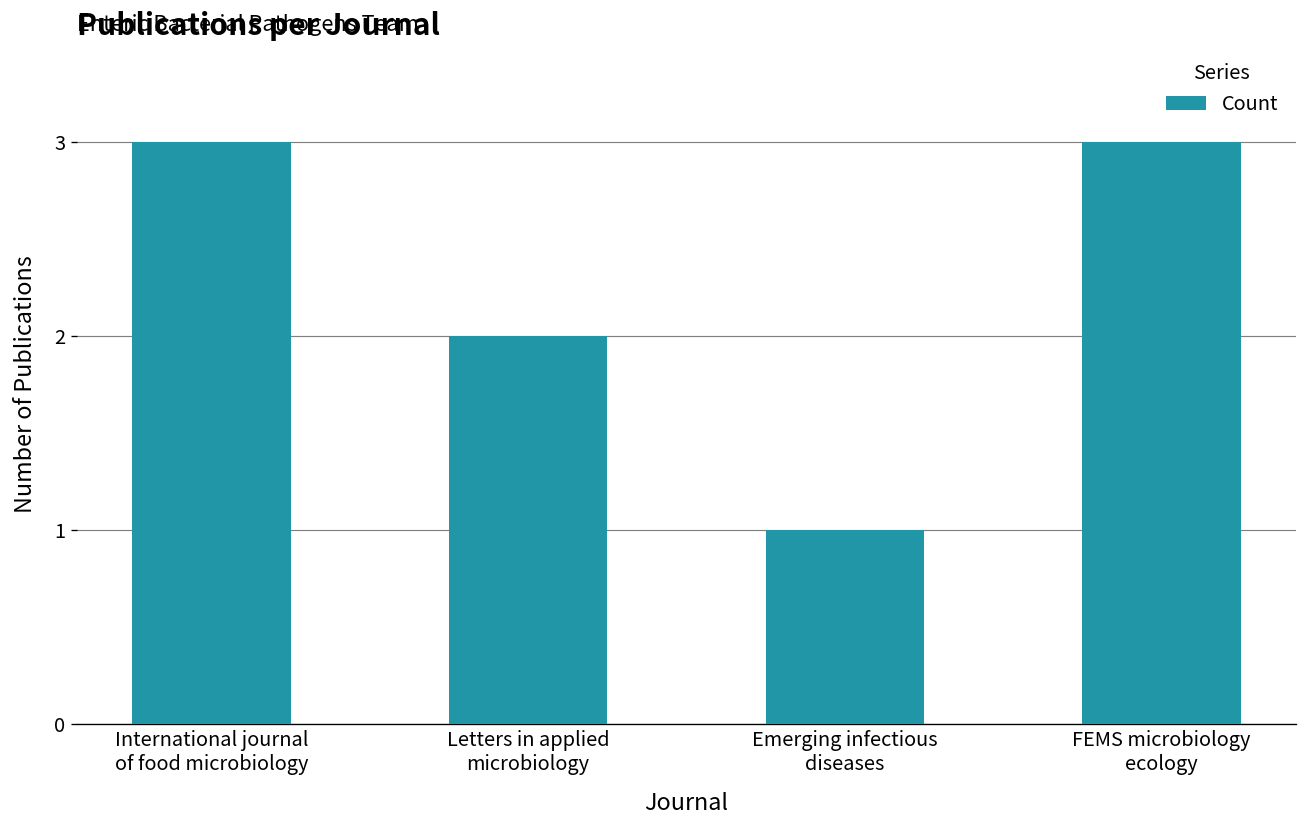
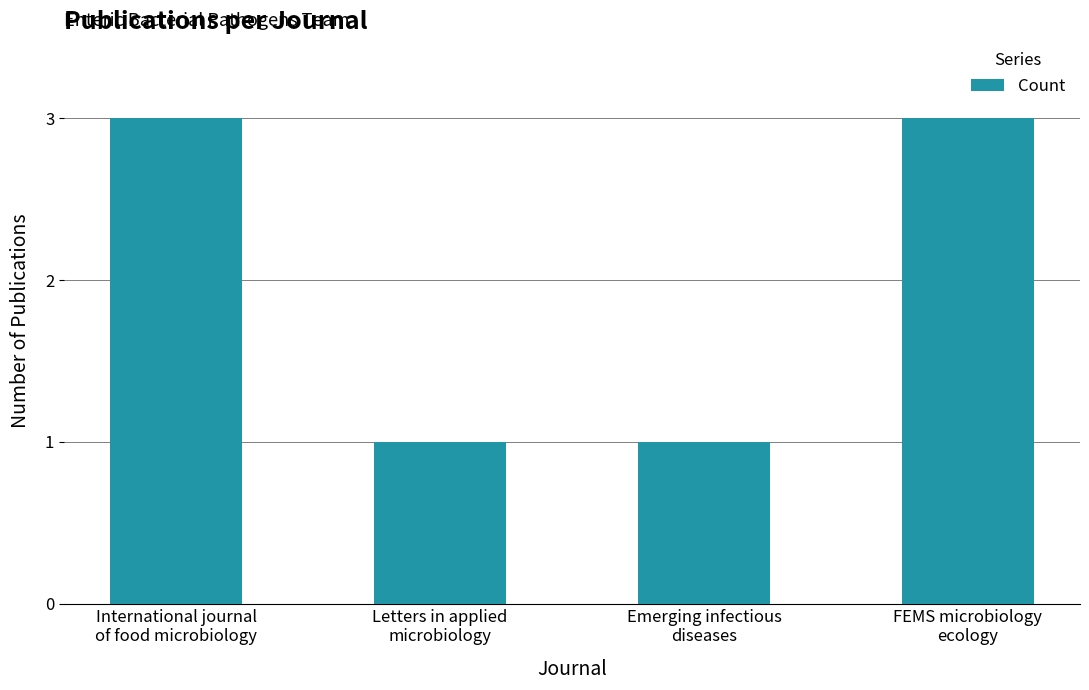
  {
    "International journal of food microbiology": 3,
-   "Letters in applied microbiology": 2,
+   "Letters in applied microbiology": 1,
    "Emerging infectious diseases": 1,
    "FEMS microbiology ecology": 3
  }
